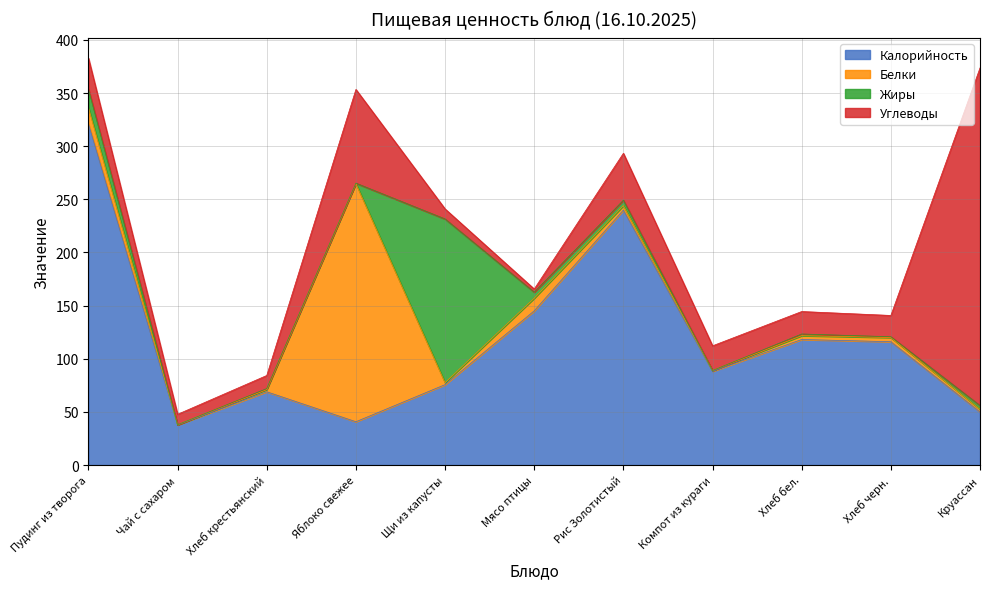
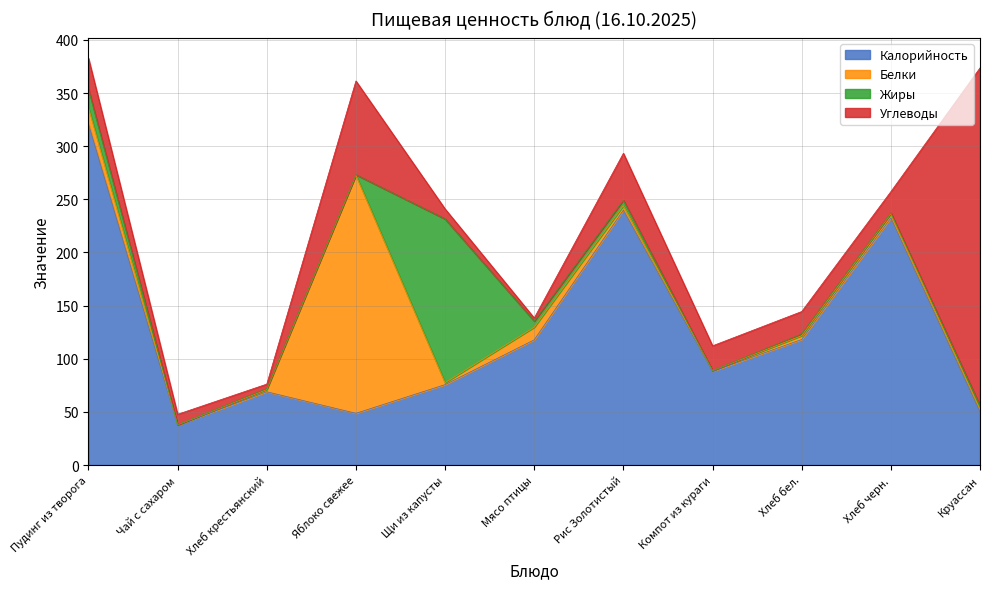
  {
    "Калорийность": {
      "Пудинг из творога": 321,
-     "Яблоко свежее": 41,
-     "Мясо птицы": 145,
+     "Яблоко свежее": 49,
+     "Мясо птицы": 118,
      "Рис Золотистый": 240,
      "Хлеб бел.": 118,
-     "Хлеб черн.": 116,
+     "Хлеб черн.": 233,
      "Круассан": 50
    },
    "Белки": {
      "Пудинг из творога": 15,
      "Мясо птицы": 12,
      "Рис Золотистый": 4,
      "Круассан": 3
    },
    "Жиры": {
      "Пудинг из творога": 17,
      "Щи из капусты": 154,
      "Мясо птицы": 6,
      "Рис Золотистый": 5,
      "Круассан": 4
    },
    "Углеводы": {
      "Пудинг из творога": 29,
      "Чай с сахаром": 10,
-     "Хлеб крестьянский": 12,
+     "Хлеб крестьянский": 4,
      "Яблоко свежее": 88,
      "Щи из капусты": 9,
      "Мясо птицы": 3,
      "Рис Золотистый": 44,
      "Компот из кураги": 23,
      "Хлеб бел.": 21,
      "Хлеб черн.": 20,
      "Круассан": 318
    }
  }
